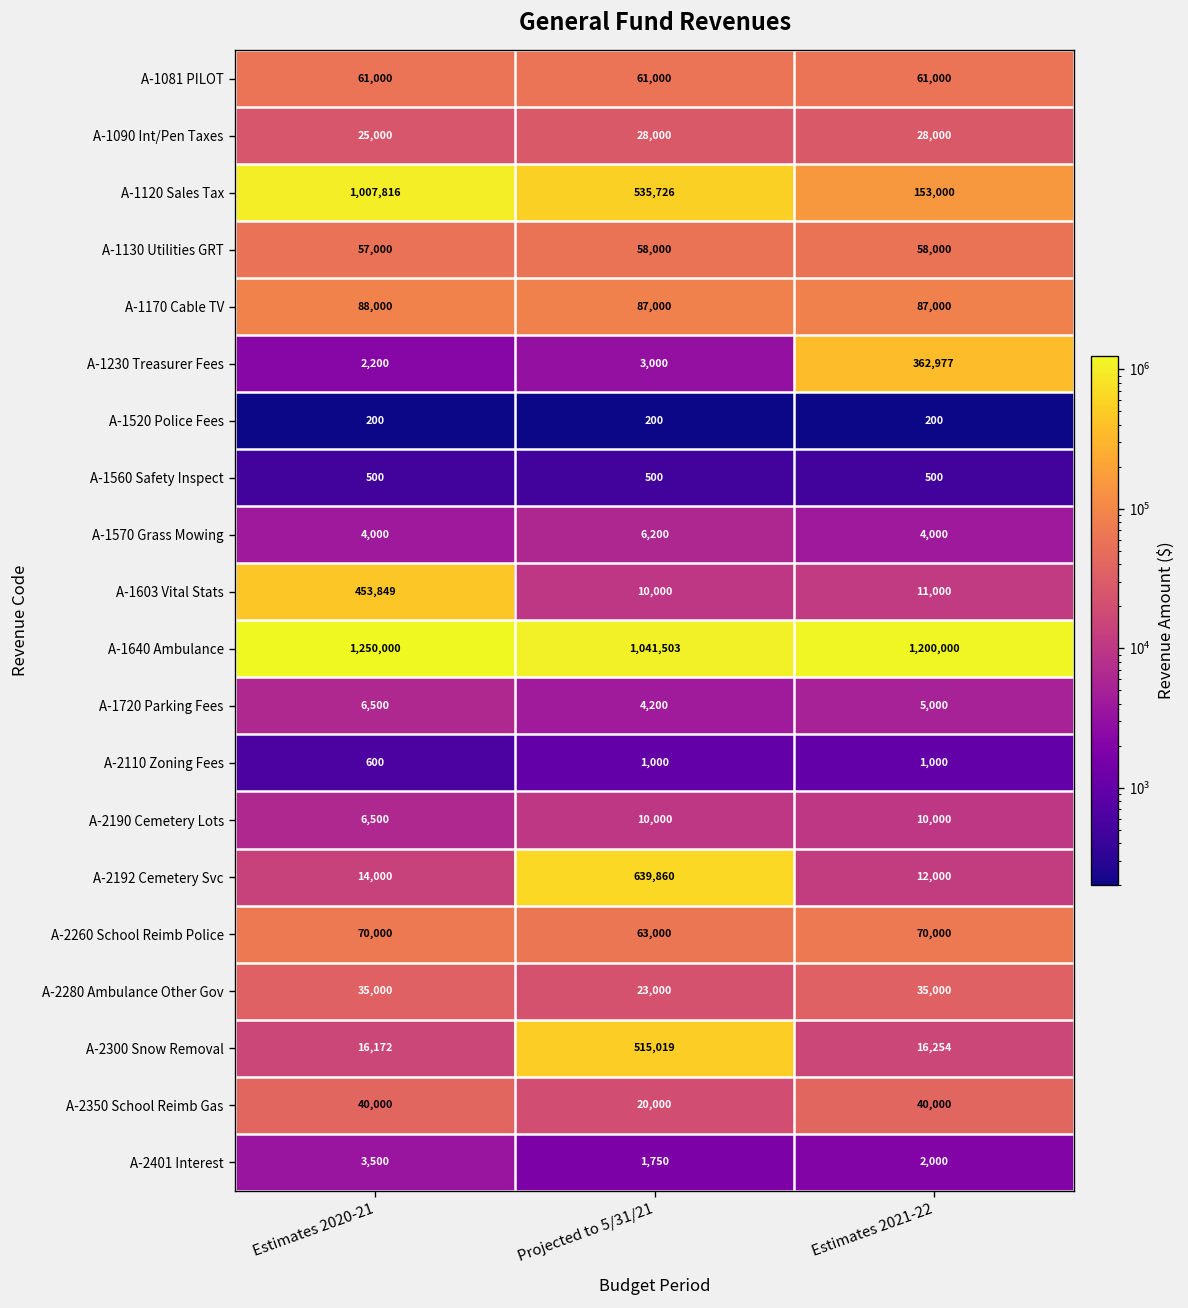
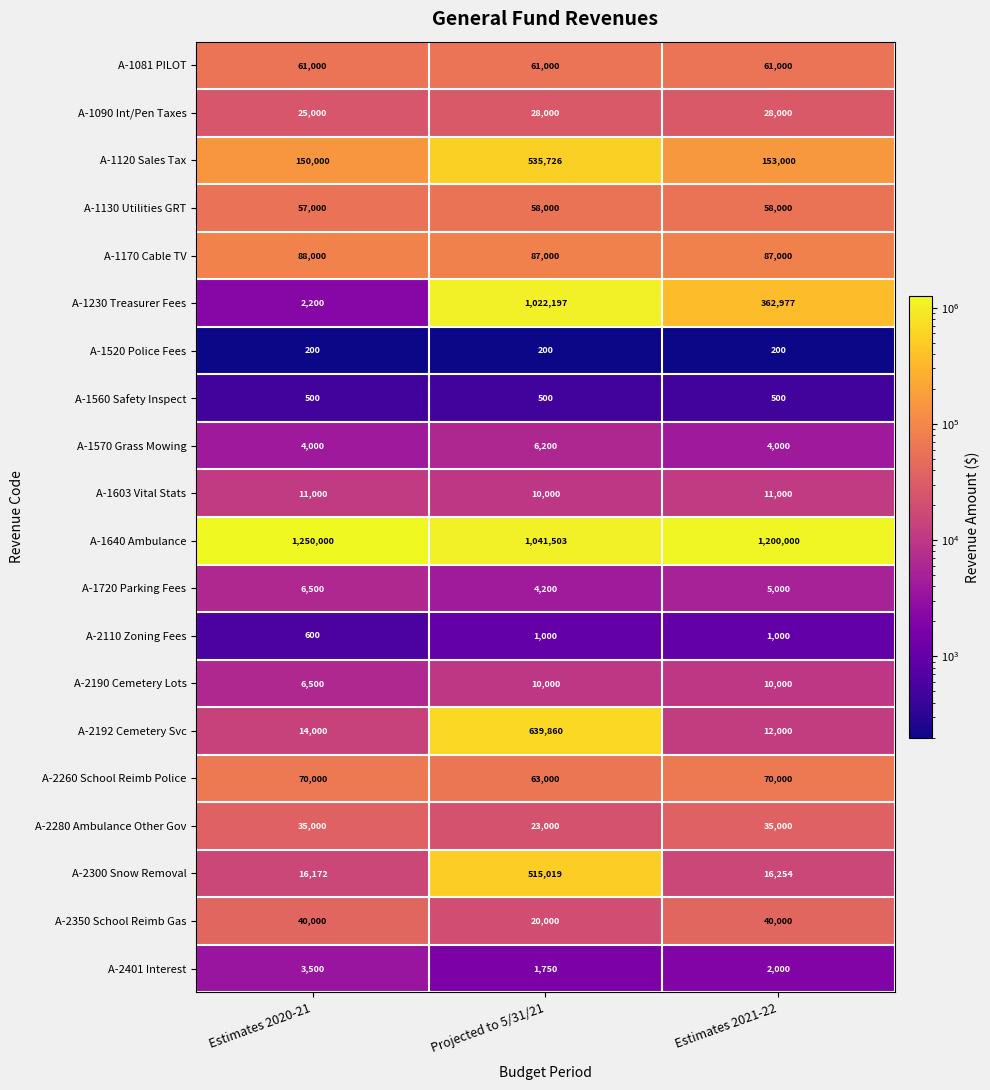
  {
    "A-1081 PILOT": {
      "Estimates 2020-21": "61,000",
      "Projected to 5/31/21": "61,000",
      "Estimates 2021-22": "61,000"
    },
    "A-1090 Int/Pen Taxes": {
      "Estimates 2020-21": "25,000",
      "Projected to 5/31/21": "28,000",
      "Estimates 2021-22": "28,000"
    },
    "A-1120 Sales Tax": {
-     "Estimates 2020-21": "1,007,816",
+     "Estimates 2020-21": "150,000",
      "Projected to 5/31/21": "535,726",
      "Estimates 2021-22": "153,000"
    },
    "A-1130 Utilities GRT": {
      "Estimates 2020-21": "57,000",
      "Projected to 5/31/21": "58,000",
      "Estimates 2021-22": "58,000"
    },
    "A-1170 Cable TV": {
      "Estimates 2020-21": "88,000",
      "Projected to 5/31/21": "87,000",
      "Estimates 2021-22": "87,000"
    },
    "A-1230 Treasurer Fees": {
      "Estimates 2020-21": "2,200",
-     "Projected to 5/31/21": "3,000",
+     "Projected to 5/31/21": "1,022,197",
      "Estimates 2021-22": "362,977"
    },
    "A-1520 Police Fees": {
      "Estimates 2020-21": "200",
      "Projected to 5/31/21": "200",
      "Estimates 2021-22": "200"
    },
    "A-1560 Safety Inspect": {
      "Estimates 2020-21": "500",
      "Projected to 5/31/21": "500",
      "Estimates 2021-22": "500"
    },
    "A-1570 Grass Mowing": {
      "Estimates 2020-21": "4,000",
      "Projected to 5/31/21": "6,200",
      "Estimates 2021-22": "4,000"
    },
    "A-1603 Vital Stats": {
-     "Estimates 2020-21": "453,849",
+     "Estimates 2020-21": "11,000",
      "Projected to 5/31/21": "10,000",
      "Estimates 2021-22": "11,000"
    },
    "A-1640 Ambulance": {
      "Estimates 2020-21": "1,250,000",
      "Projected to 5/31/21": "1,041,503",
      "Estimates 2021-22": "1,200,000"
    },
    "A-1720 Parking Fees": {
      "Estimates 2020-21": "6,500",
      "Projected to 5/31/21": "4,200",
      "Estimates 2021-22": "5,000"
    },
    "A-2110 Zoning Fees": {
      "Estimates 2020-21": "600",
      "Projected to 5/31/21": "1,000",
      "Estimates 2021-22": "1,000"
    },
    "A-2190 Cemetery Lots": {
      "Estimates 2020-21": "6,500",
      "Projected to 5/31/21": "10,000",
      "Estimates 2021-22": "10,000"
    },
    "A-2192 Cemetery Svc": {
      "Estimates 2020-21": "14,000",
      "Projected to 5/31/21": "639,860",
      "Estimates 2021-22": "12,000"
    },
    "A-2260 School Reimb Police": {
      "Estimates 2020-21": "70,000",
      "Projected to 5/31/21": "63,000",
      "Estimates 2021-22": "70,000"
    },
    "A-2280 Ambulance Other Gov": {
      "Estimates 2020-21": "35,000",
      "Projected to 5/31/21": "23,000",
      "Estimates 2021-22": "35,000"
    },
    "A-2300 Snow Removal": {
      "Estimates 2020-21": "16,172",
      "Projected to 5/31/21": "515,019",
      "Estimates 2021-22": "16,254"
    },
    "A-2350 School Reimb Gas": {
      "Estimates 2020-21": "40,000",
      "Projected to 5/31/21": "20,000",
      "Estimates 2021-22": "40,000"
    },
    "A-2401 Interest": {
      "Estimates 2020-21": "3,500",
      "Projected to 5/31/21": "1,750",
      "Estimates 2021-22": "2,000"
    }
  }
